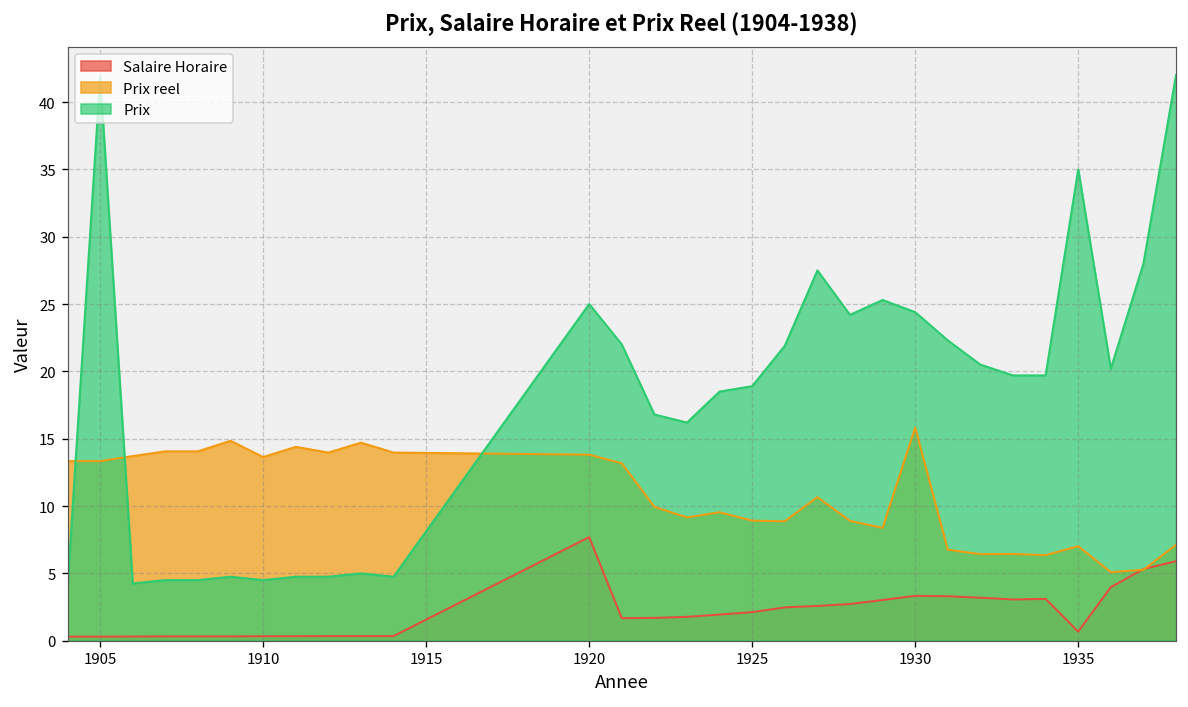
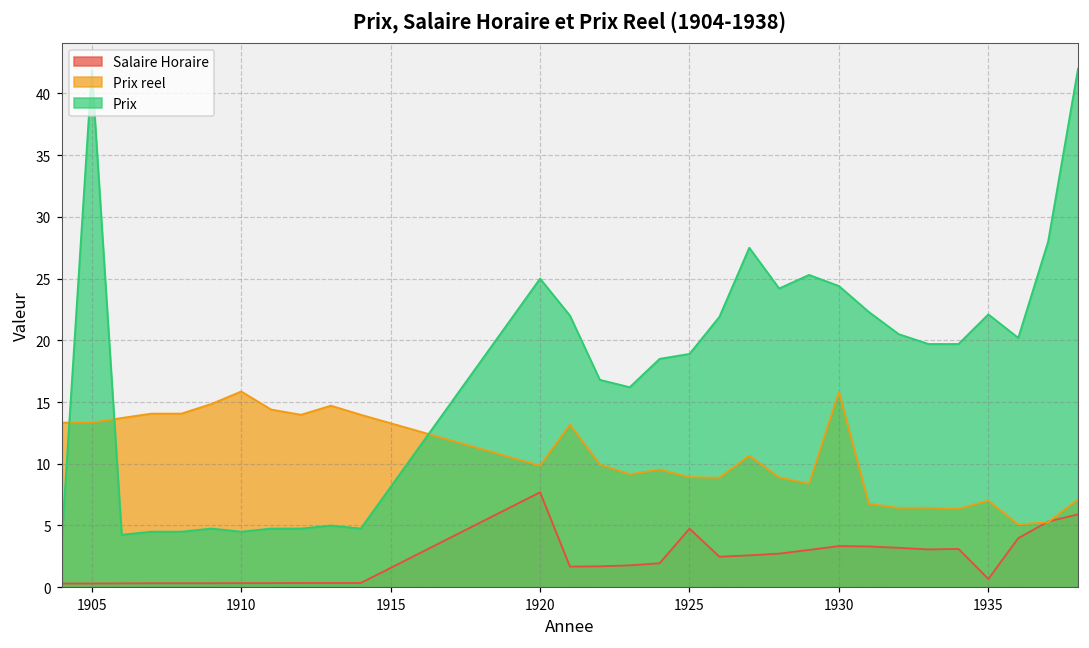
  {
    "Salaire Horaire": {
      "1905": 0.3,
      "1910": 0.3,
      "1920": 7.7,
-     "1925": 2.1,
+     "1925": 4.7,
      "1930": 3.3,
      "1935": 0.7
    },
    "Prix reel": {
      "1905": 13.3,
-     "1910": 13.6,
-     "1920": 13.8,
+     "1910": 15.9,
+     "1920": 9.8,
      "1925": 8.9,
      "1930": 15.8,
      "1935": 7.0
    },
    "Prix": {
      "1910": 4.5,
      "1920": 25.0,
      "1925": 18.9,
      "1930": 24.4,
-     "1935": 35.0
+     "1935": 22.1
    }
  }
